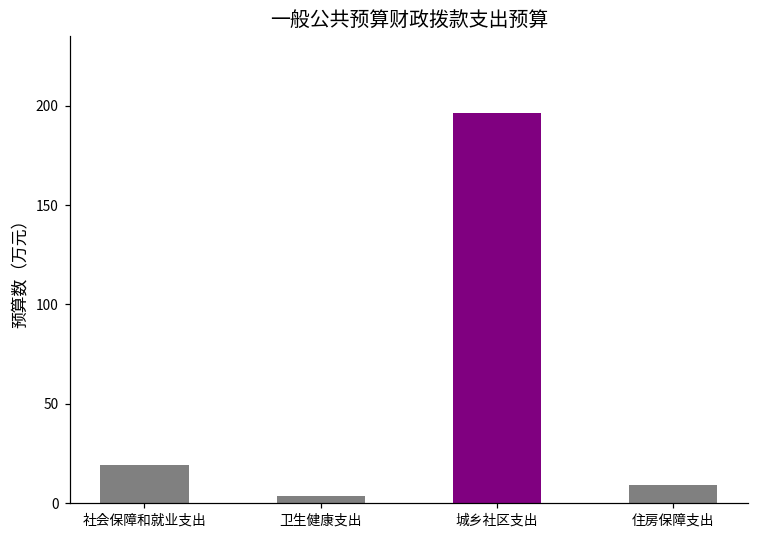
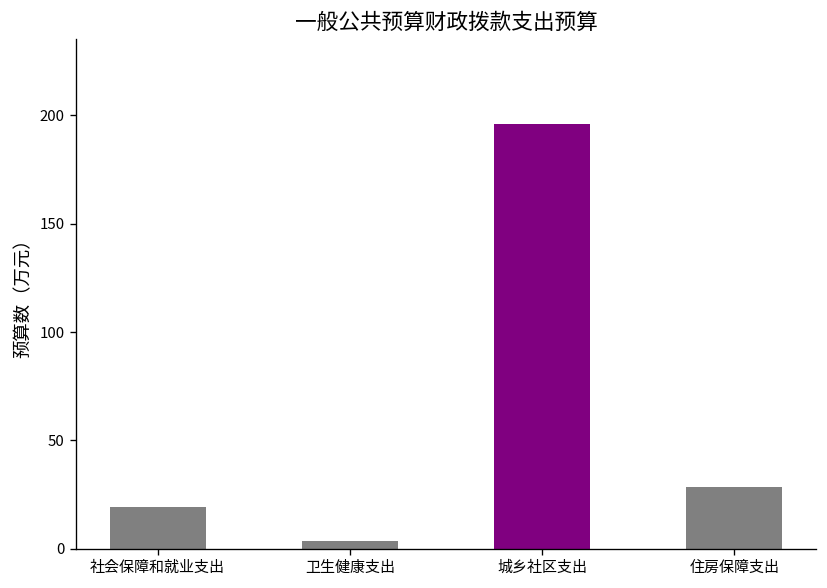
  {
    "社会保障和就业支出": 19,
    "卫生健康支出": 3,
    "城乡社区支出": 196,
-   "住房保障支出": 9
+   "住房保障支出": 28
  }
